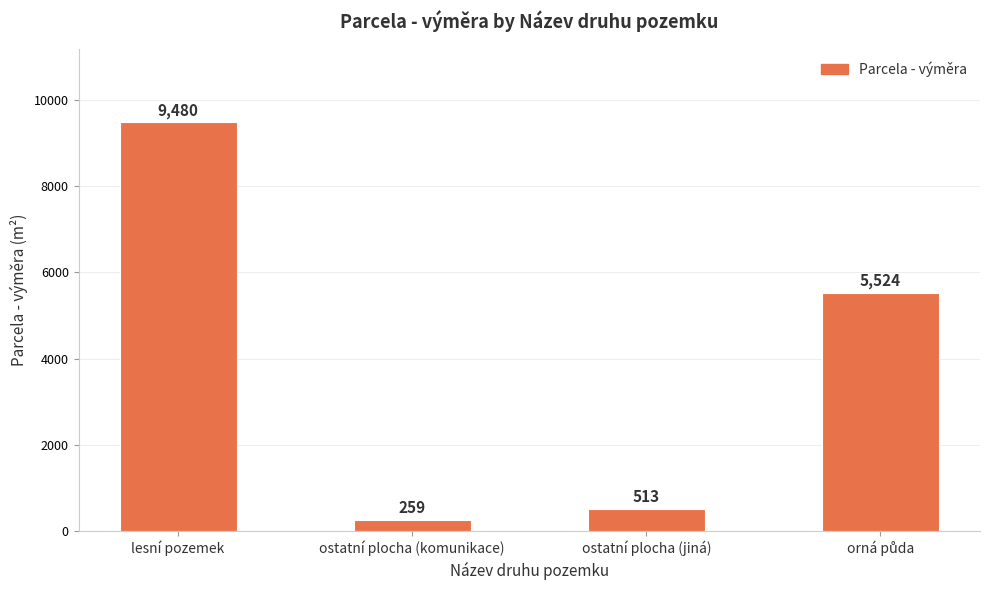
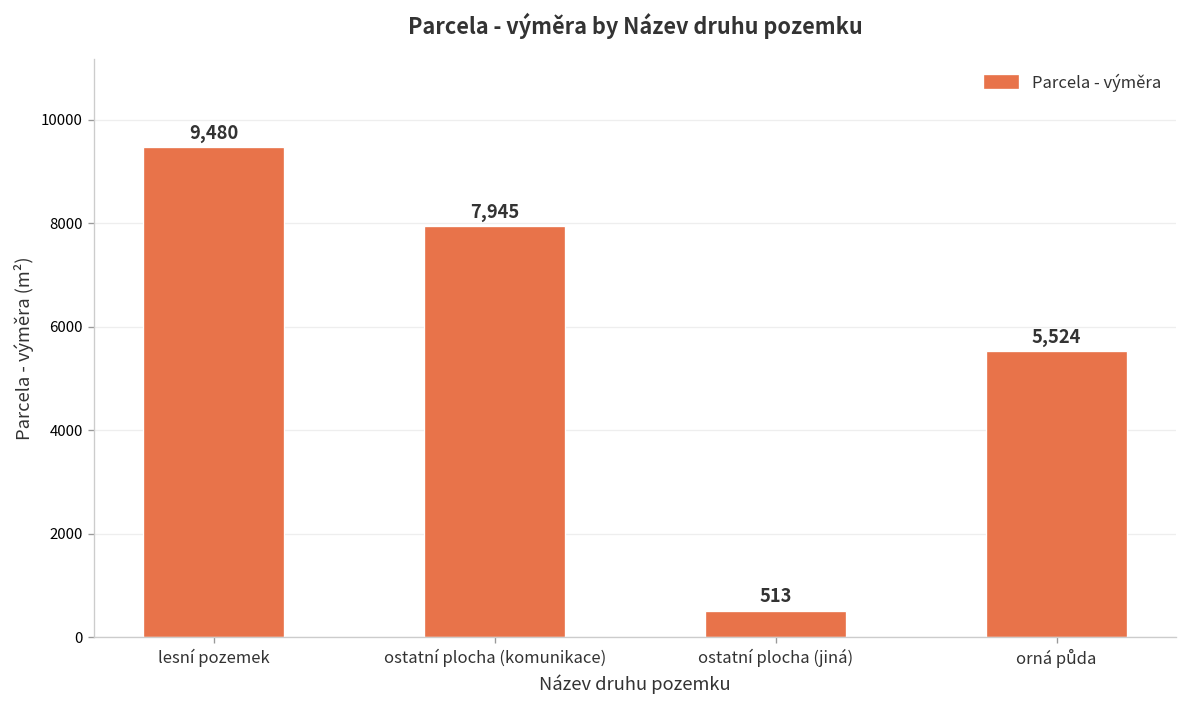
  {
    "lesní pozemek": "9,480",
-   "ostatní plocha (komunikace)": "259",
+   "ostatní plocha (komunikace)": "7,945",
    "ostatní plocha (jiná)": "513",
    "orná půda": "5,524"
  }
